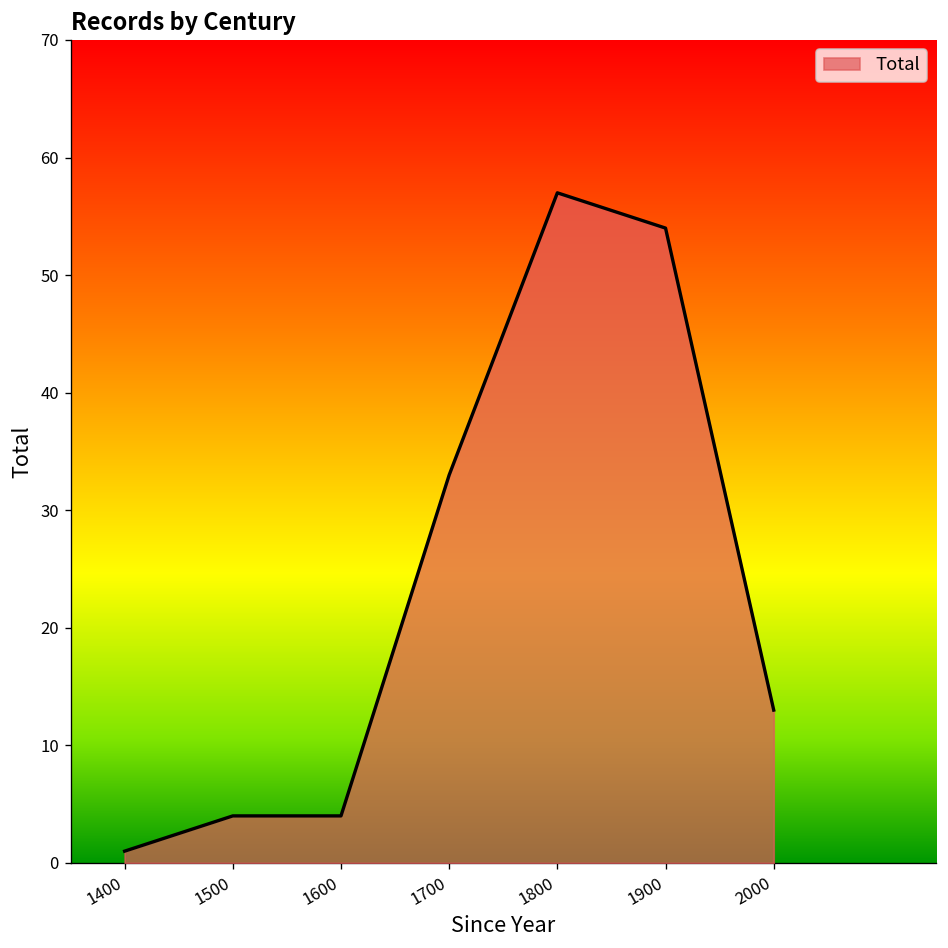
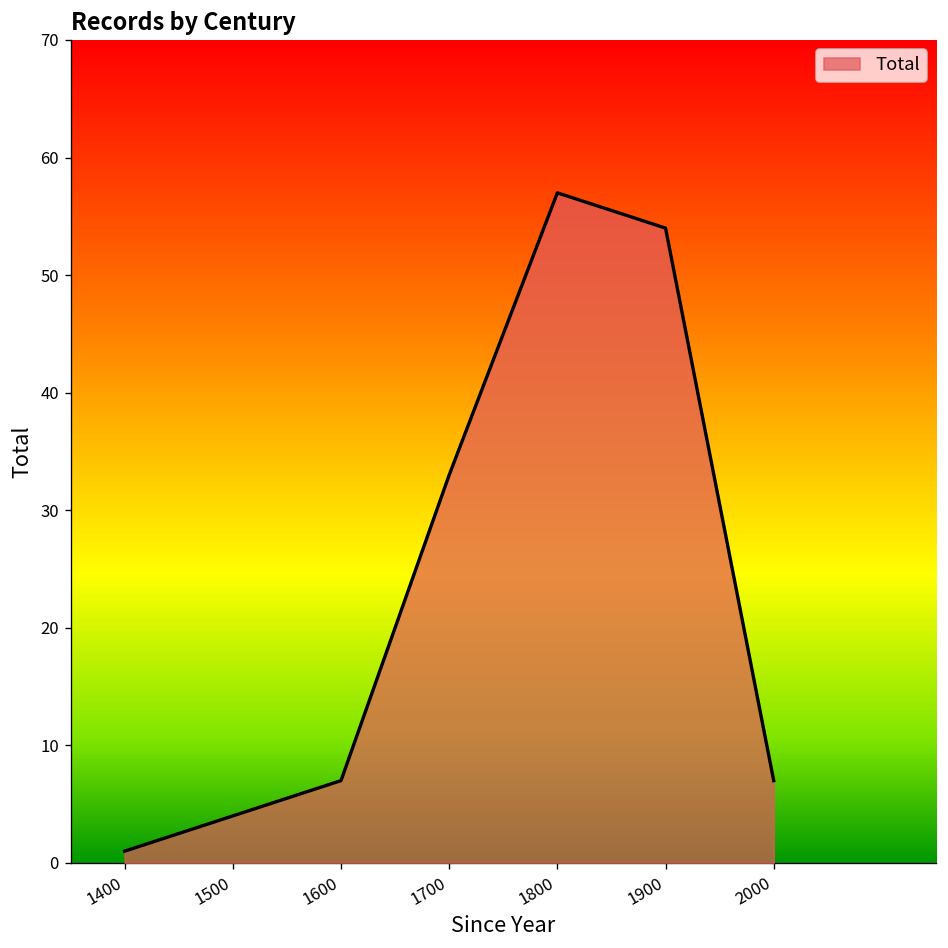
  {
    "1400": 1,
    "1500": 4,
-   "1600": 4,
+   "1600": 7,
    "1700": 33,
    "1800": 57,
    "1900": 54,
-   "2000": 13
+   "2000": 7
  }
